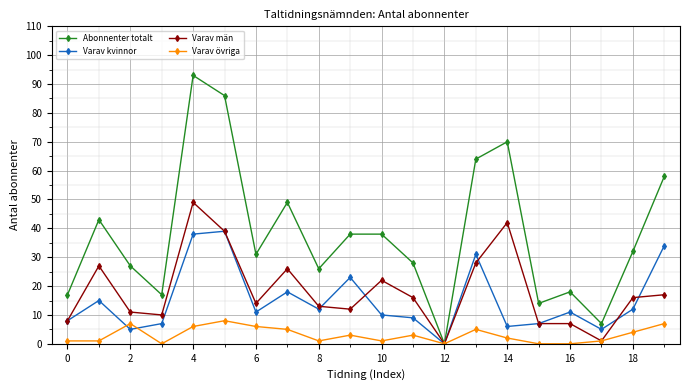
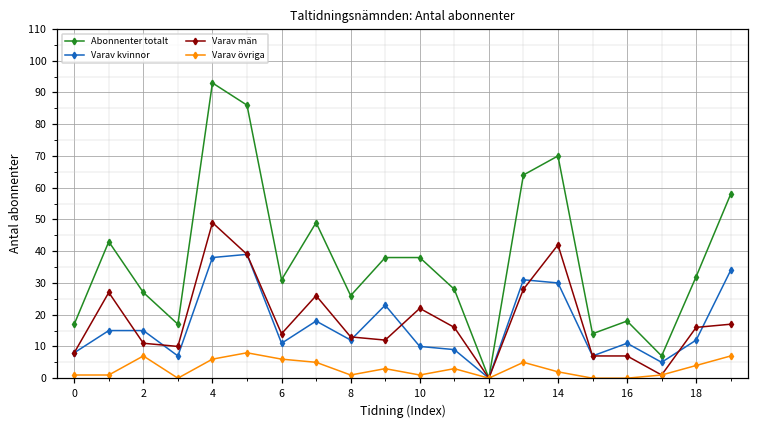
  {
    "Abonnenter totalt": {
      "0": 17,
      "2": 27,
      "4": 93,
      "6": 31,
      "8": 26,
      "10": 38,
      "14": 70,
      "16": 18,
      "18": 32
    },
    "Varav kvinnor": {
-     "2": 5,
+     "2": 15,
      "4": 38,
      "6": 11,
      "8": 12,
      "10": 10,
-     "14": 6,
+     "14": 30,
      "16": 11,
      "18": 12
    },
    "Varav män": {
      "2": 11,
      "4": 49,
      "6": 14,
      "8": 13,
      "10": 22,
      "14": 42,
      "16": 7,
      "18": 16
    },
    "Varav övriga": {
      "0": 1,
      "2": 7,
      "4": 6,
      "6": 6,
      "8": 1,
      "10": 1,
      "14": 2,
      "16": 0,
      "18": 4
    }
  }
